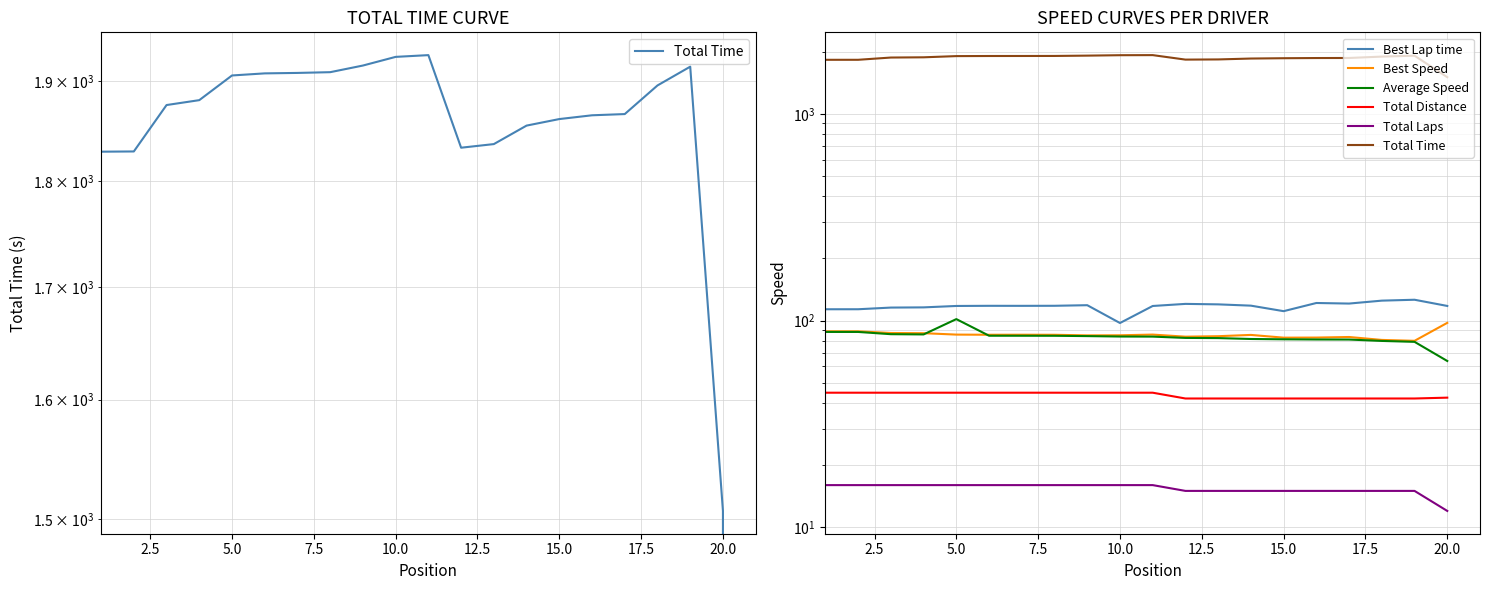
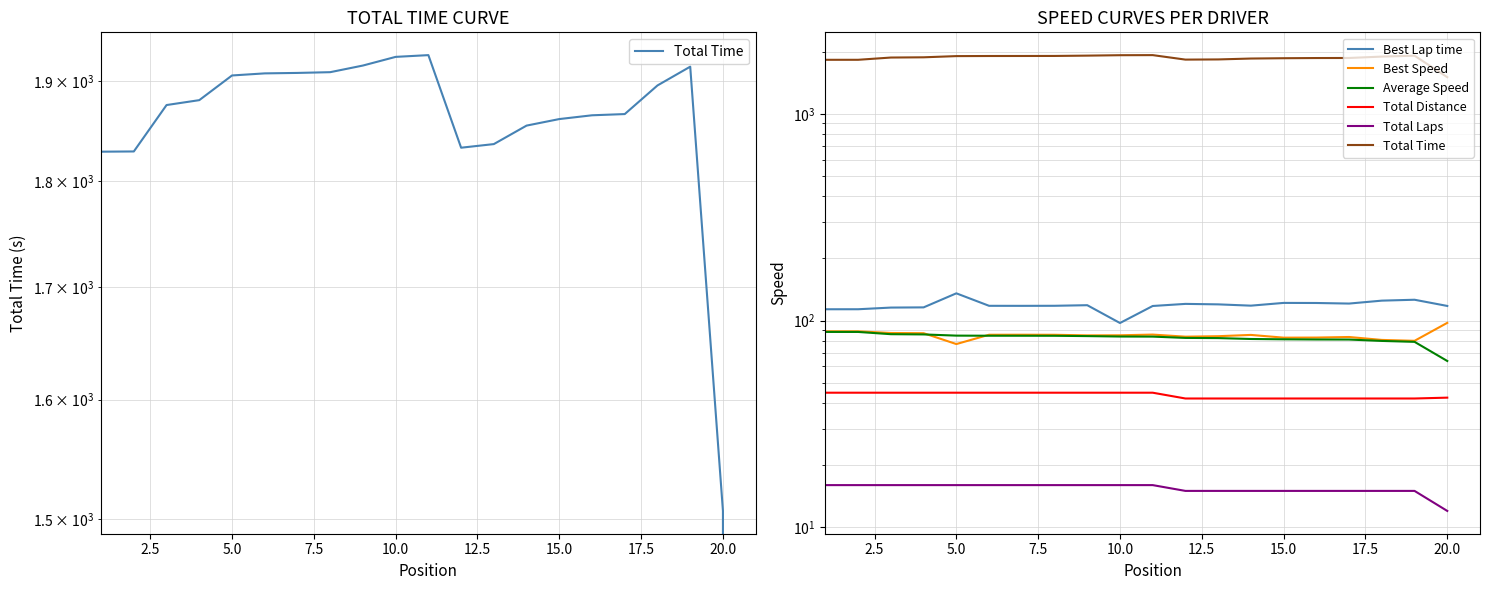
  {
    "SPEED CURVES PER DRIVER": {
      "Best Lap time": {
-       "5.0": 120,
+       "5.0": 140,
        "10.0": 100,
-       "15.0": 110,
+       "15.0": 120,
        "20.0": 120
      },
      "Best Speed": {
-       "5.0": 86,
+       "5.0": 77,
        "20.0": 100
      },
      "Average Speed": {
-       "5.0": 100,
+       "5.0": 85,
        "20.0": 64
      },
      "Total Distance": {
        "5.0": 45,
        "10.0": 45,
        "15.0": 42,
        "20.0": 42
      },
      "Total Laps": {
        "5.0": 16,
        "10.0": 16,
        "15.0": 15,
        "20.0": 12
      },
      "Total Time": {
        "5.0": 1900,
        "10.0": 1900,
        "15.0": 1900
      }
    }
  }
